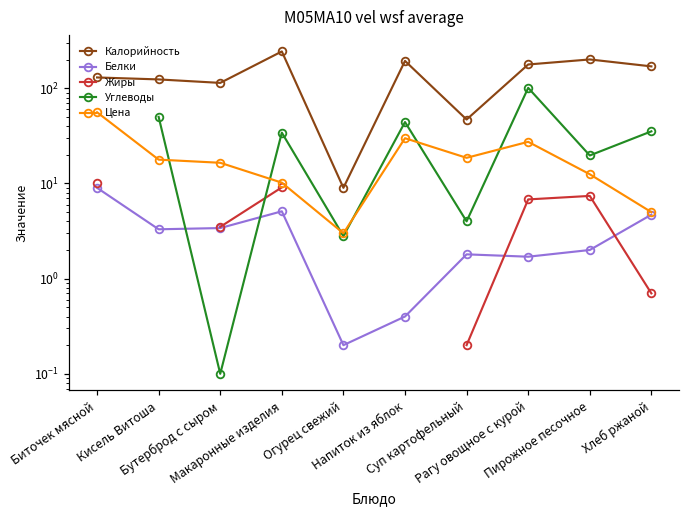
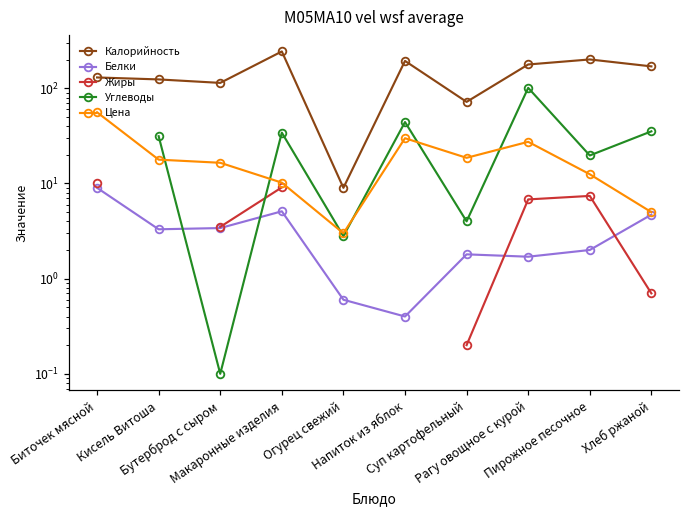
  {
    "Калорийность": {
      "Биточек мясной": 130,
      "Кисель Витоша": 120,
      "Бутерброд с сыром": 110,
      "Макаронные изделия": 240,
      "Огурец свежий": 9,
      "Напиток из яблок": 190,
-     "Суп картофельный": 50,
+     "Суп картофельный": 70,
      "Рагу овощное с курой": 180,
      "Пирожное песочное": 200,
      "Хлеб ржаной": 170
    },
    "Белки": {
      "Биточек мясной": 9,
      "Кисель Витоша": 3.3,
      "Макаронные изделия": 5,
-     "Огурец свежий": 0.2,
+     "Огурец свежий": 0.6,
      "Напиток из яблок": 0.4,
      "Суп картофельный": 1.8,
      "Рагу овощное с курой": 1.7,
      "Пирожное песочное": 2.0
    },
    "Жиры": {
      "Биточек мясной": 10,
      "Макаронные изделия": 9,
      "Суп картофельный": 0.2,
      "Рагу овощное с курой": 7,
      "Пирожное песочное": 7,
      "Хлеб ржаной": 0.7
    },
    "Углеводы": {
-     "Кисель Витоша": 50,
+     "Кисель Витоша": 31,
      "Бутерброд с сыром": 0.10,
      "Макаронные изделия": 34,
      "Огурец свежий": 2.8,
      "Напиток из яблок": 40,
      "Суп картофельный": 4,
      "Рагу овощное с курой": 100,
      "Пирожное песочное": 20,
      "Хлеб ржаной": 35
    },
    "Цена": {
      "Биточек мясной": 60,
      "Кисель Витоша": 18,
      "Бутерброд с сыром": 17,
      "Макаронные изделия": 10,
      "Огурец свежий": 3.0,
      "Напиток из яблок": 30,
      "Суп картофельный": 19,
      "Рагу овощное с курой": 27,
      "Пирожное песочное": 13
    }
  }
